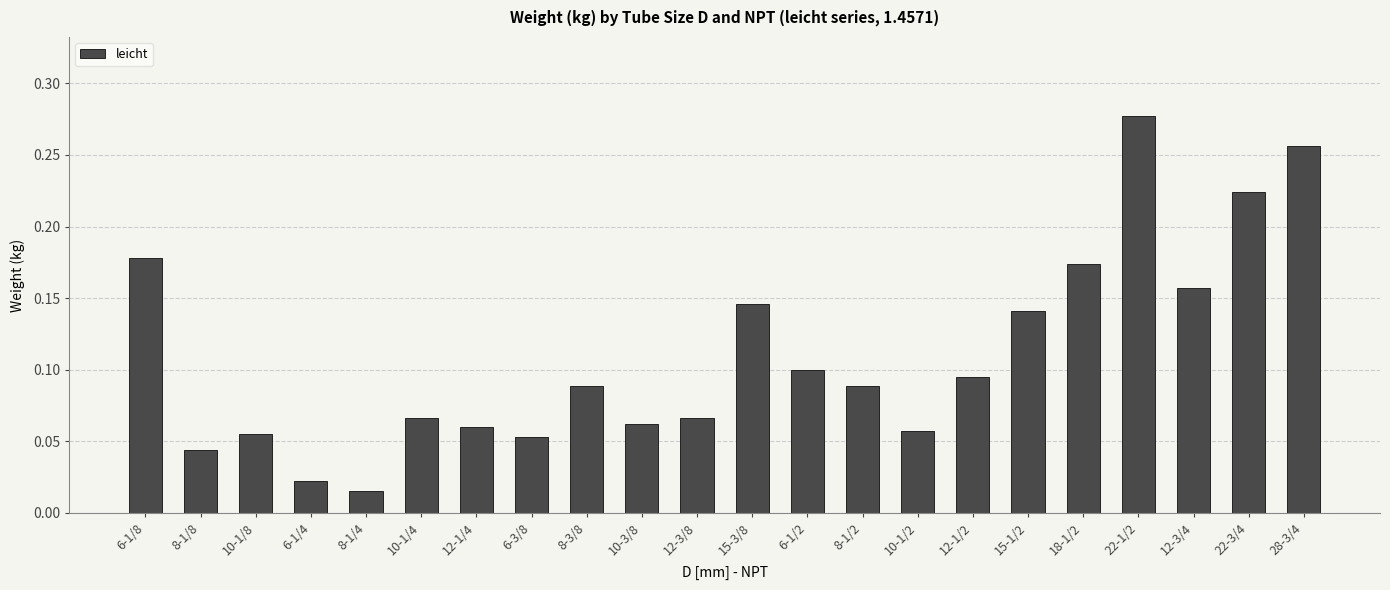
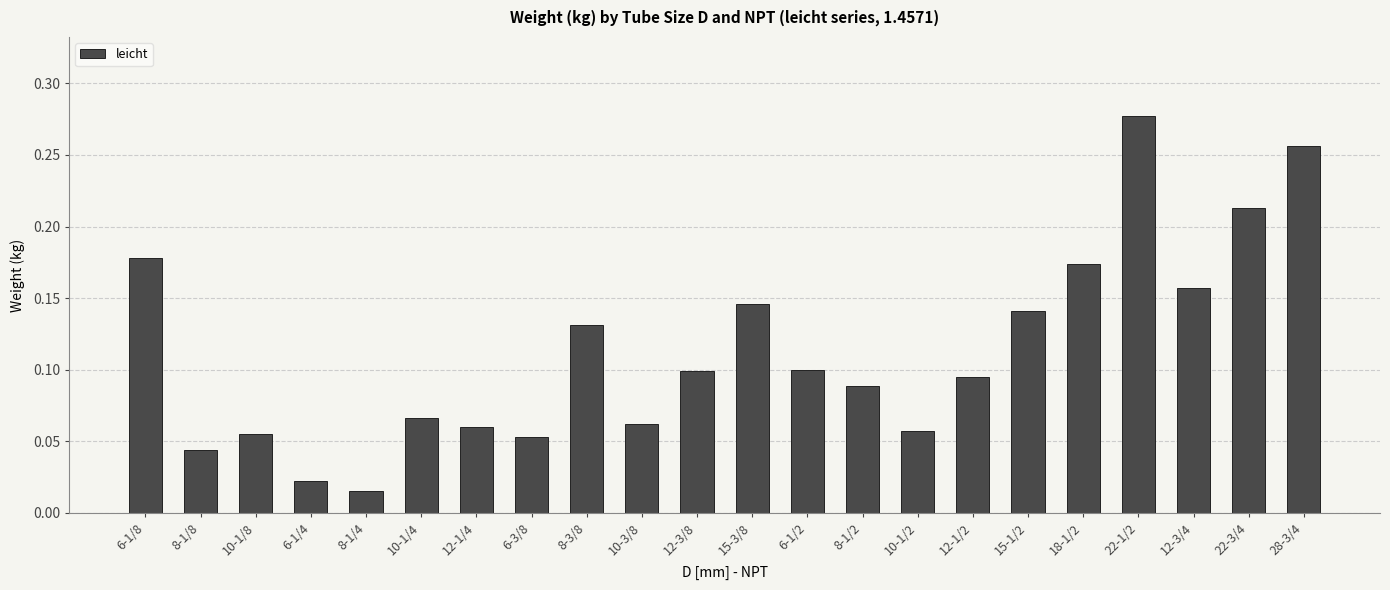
  {
    "6-1/8": 0.178,
    "8-1/8": 0.044,
    "10-1/8": 0.055,
    "6-1/4": 0.022,
    "8-1/4": 0.015,
    "10-1/4": 0.066,
    "12-1/4": 0.060,
    "6-3/8": 0.053,
-   "8-3/8": 0.089,
+   "8-3/8": 0.131,
    "10-3/8": 0.062,
-   "12-3/8": 0.066,
+   "12-3/8": 0.099,
    "15-3/8": 0.146,
    "6-1/2": 0.100,
    "8-1/2": 0.089,
    "10-1/2": 0.057,
    "12-1/2": 0.095,
    "15-1/2": 0.141,
    "18-1/2": 0.174,
    "22-1/2": 0.277,
    "12-3/4": 0.157,
-   "22-3/4": 0.224,
+   "22-3/4": 0.213,
    "28-3/4": 0.256
  }
